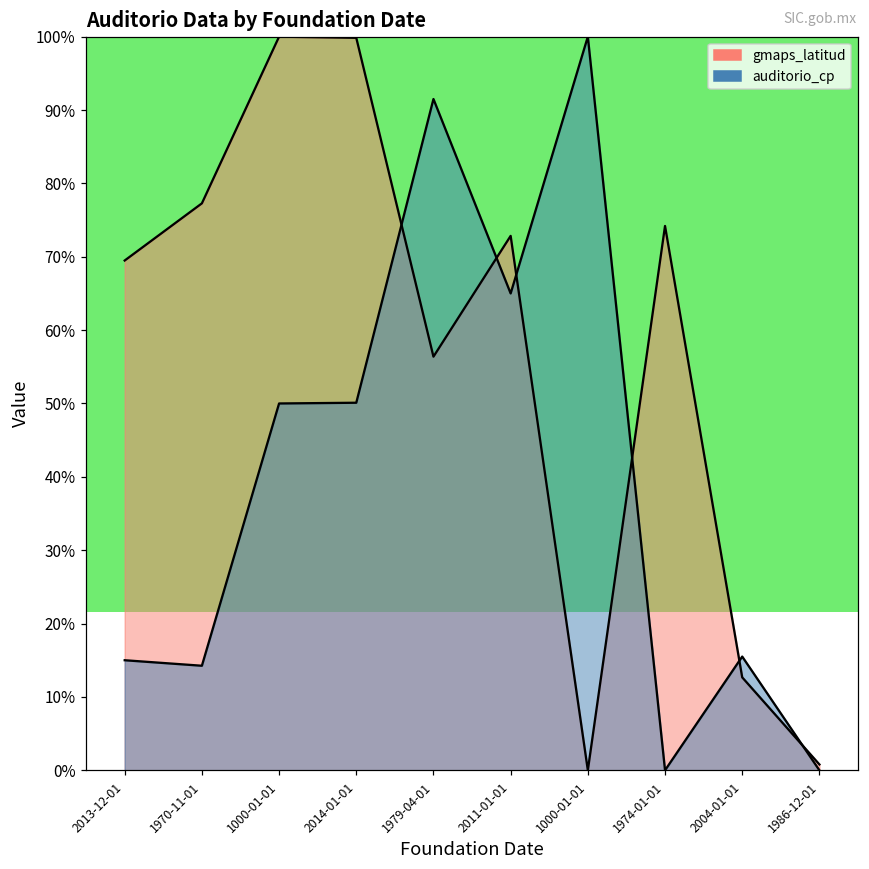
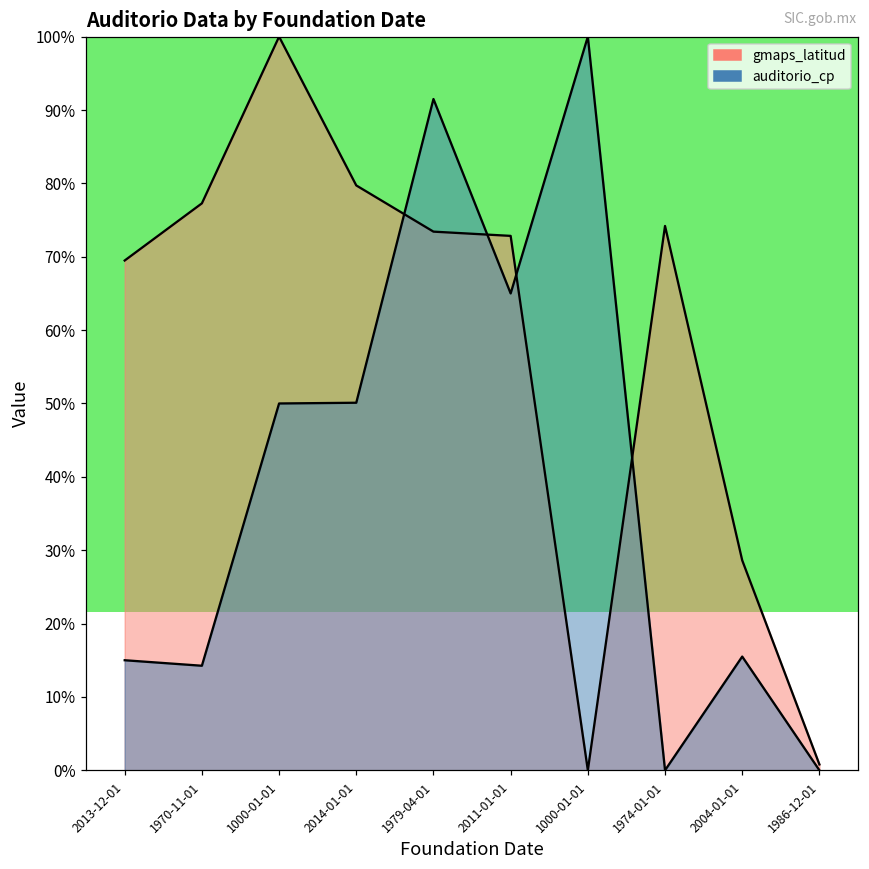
  {
    "gmaps_latitud": {
      "2013-12-01": "69%",
      "1970-11-01": "77%",
-     "2014-01-01": "100%",
-     "1979-04-01": "56%",
+     "2014-01-01": "80%",
+     "1979-04-01": "73%",
      "2011-01-01": "73%",
      "1974-01-01": "74%",
-     "2004-01-01": "13%",
+     "2004-01-01": "29%",
      "1986-12-01": "1%"
    },
    "auditorio_cp": {
      "2013-12-01": "15%",
      "1970-11-01": "14%",
      "2014-01-01": "50%",
      "1979-04-01": "92%",
      "2011-01-01": "65%",
      "1974-01-01": "0%",
      "2004-01-01": "16%",
      "1986-12-01": "0%"
    }
  }
